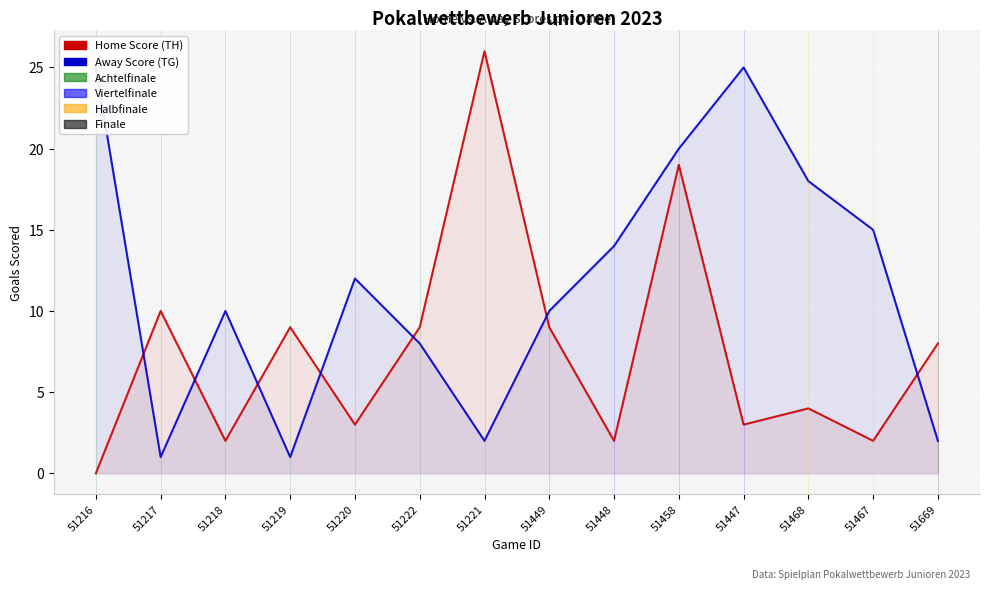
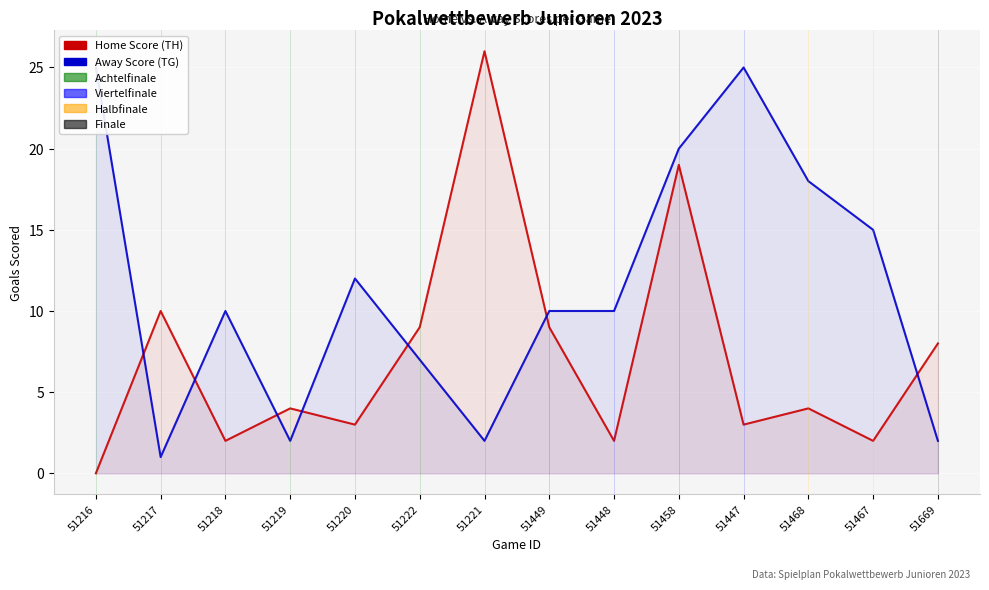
  {
    "Home Score (TH)": {
      "51216": 0,
      "51217": 10,
      "51218": 2,
-     "51219": 9,
+     "51219": 4,
      "51220": 3,
      "51222": 9,
      "51221": 26,
      "51449": 9,
      "51448": 2,
      "51458": 19,
      "51447": 3,
      "51468": 4,
      "51467": 2,
      "51669": 8
    },
    "Away Score (TG)": {
      "51217": 1,
      "51218": 10,
-     "51219": 1,
+     "51219": 2,
      "51220": 12,
-     "51222": 8,
+     "51222": 7,
      "51221": 2,
      "51449": 10,
-     "51448": 14,
+     "51448": 10,
      "51458": 20,
      "51447": 25,
      "51468": 18,
      "51467": 15,
      "51669": 2
    }
  }
